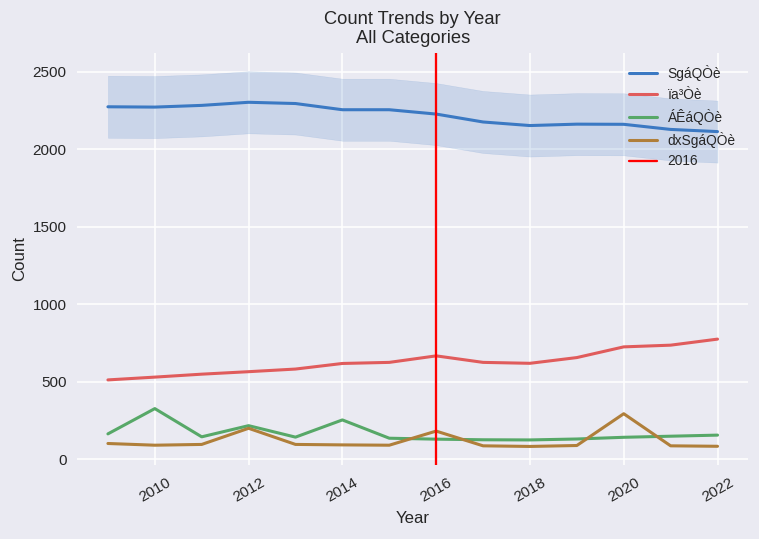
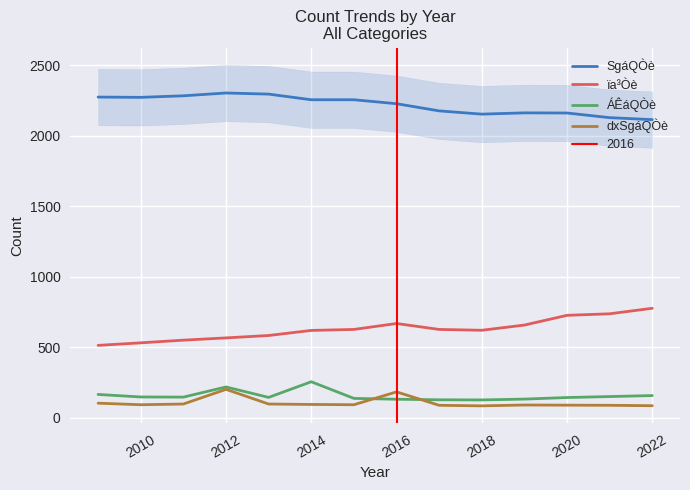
  {
    "ïa³Òè": {
      "2010": 530,
      "2012": 570,
      "2014": 620,
      "2016": 670,
      "2018": 620,
      "2020": 730,
      "2022": 780
    },
    "ÁÊáQÒè": {
-     "2010": 330,
+     "2010": 150,
      "2014": 260,
      "2016": 130,
      "2018": 130,
      "2020": 140,
      "2022": 160
    },
    "dxSgáQÒè": {
      "2010": 90,
      "2014": 90,
      "2016": 180,
      "2018": 80,
-     "2020": 300,
+     "2020": 90,
      "2022": 90
    }
  }
